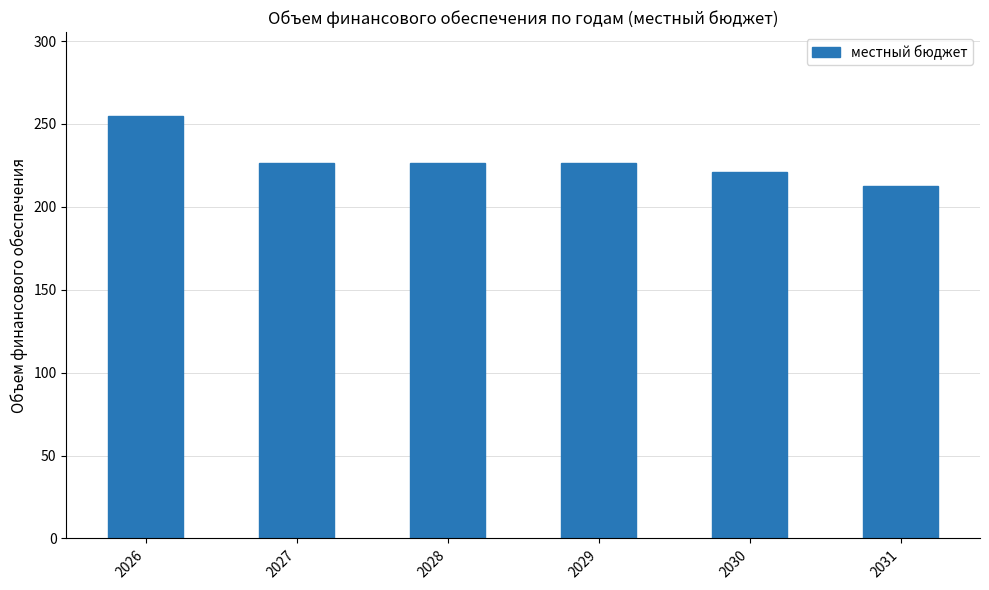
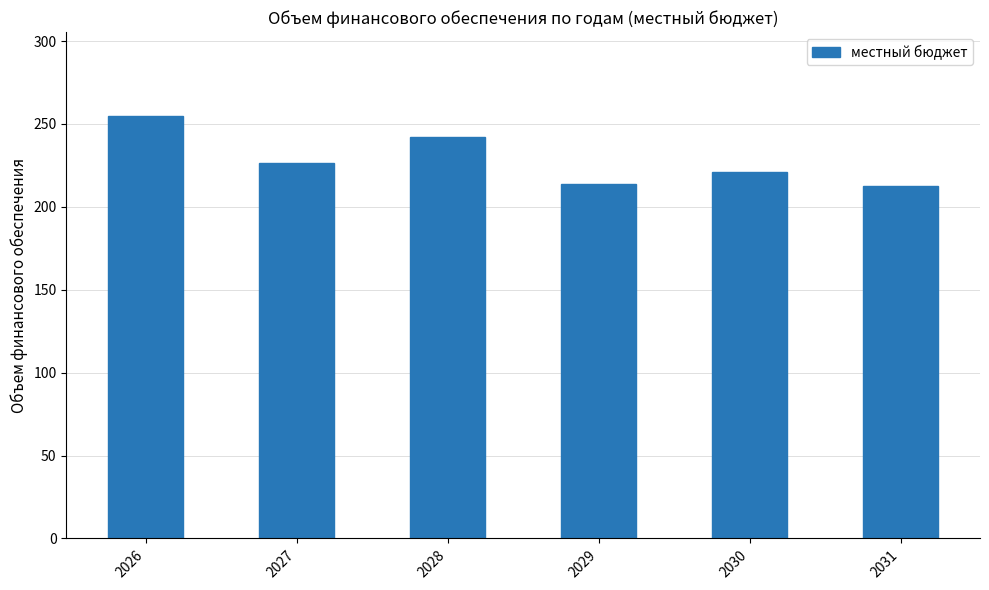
  {
    "2026": 255,
    "2027": 226,
-   "2028": 226,
-   "2029": 226,
+   "2028": 242,
+   "2029": 214,
    "2030": 221,
    "2031": 213
  }
